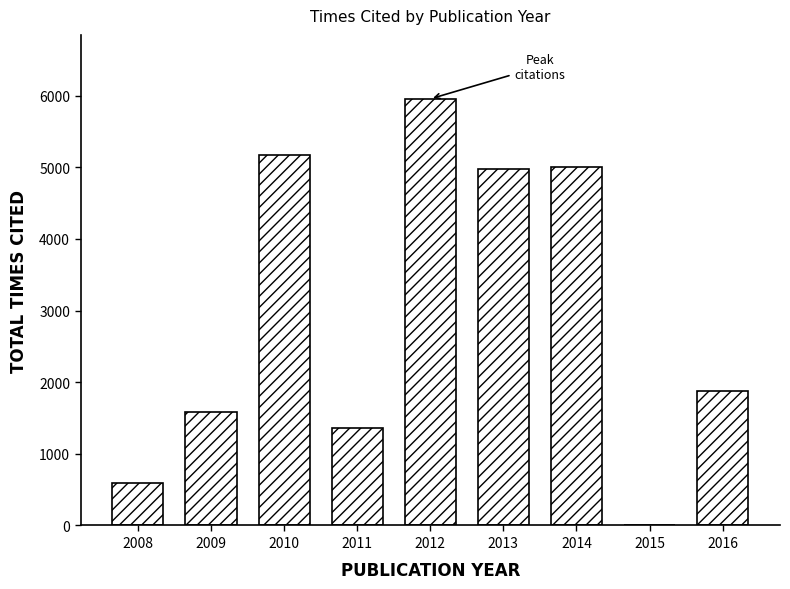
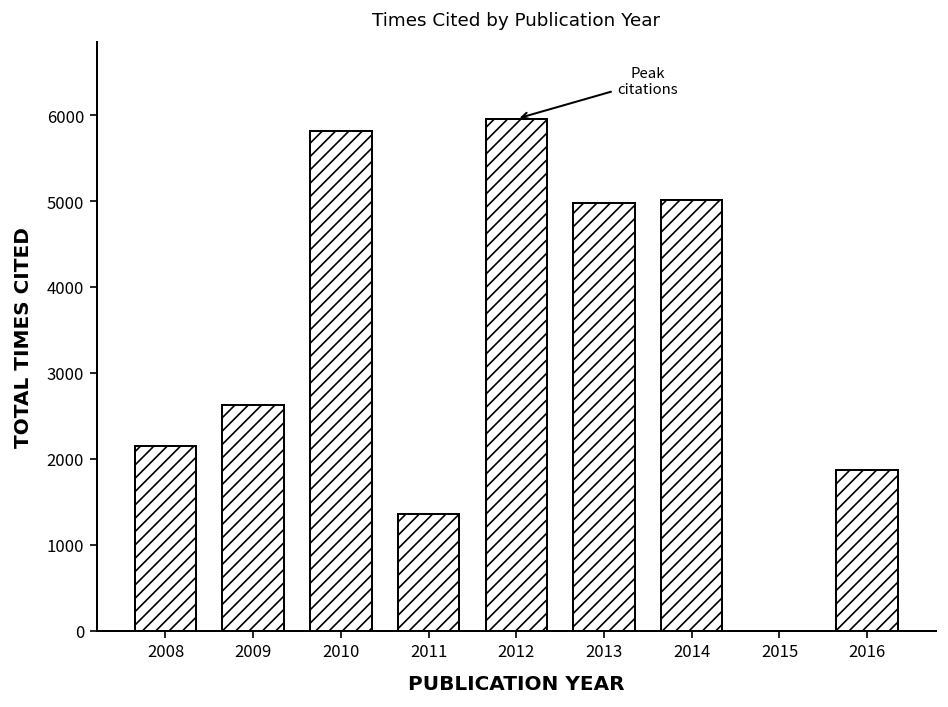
  {
-   "2008": 600,
-   "2009": 1600,
-   "2010": 5200,
+   "2008": 2200,
+   "2009": 2600,
+   "2010": 5800,
    "2011": 1400,
    "2012": 6000,
    "2013": 5000,
    "2014": 5000,
    "2015": 0,
    "2016": 1900
  }
